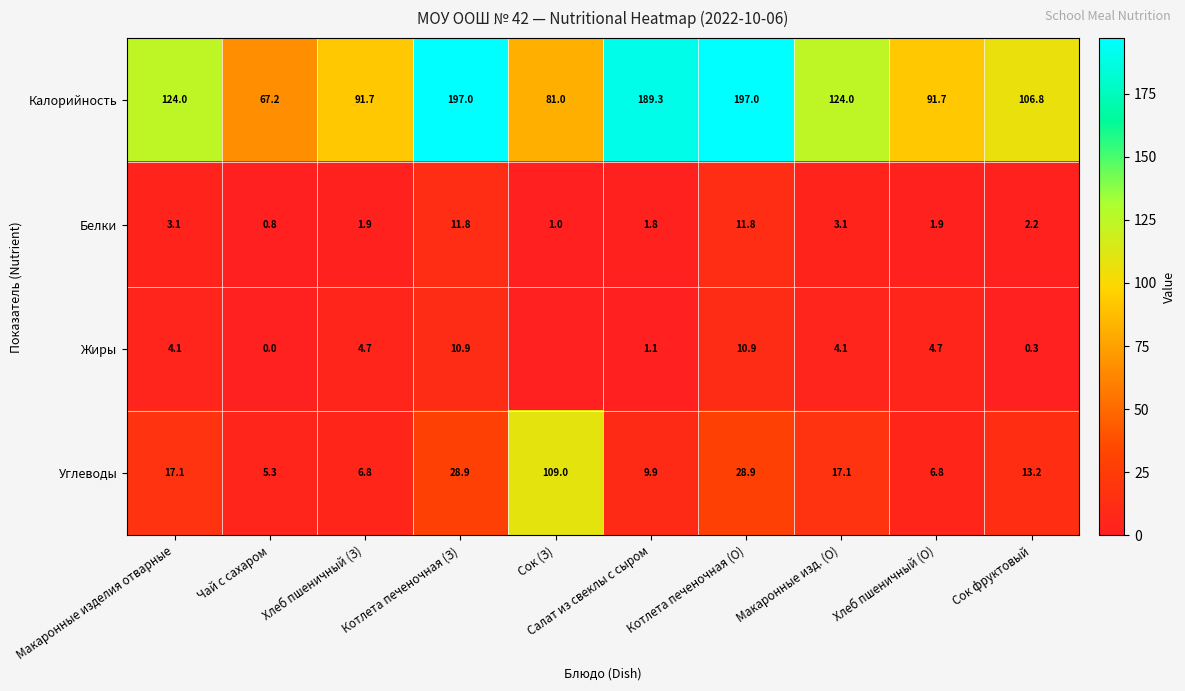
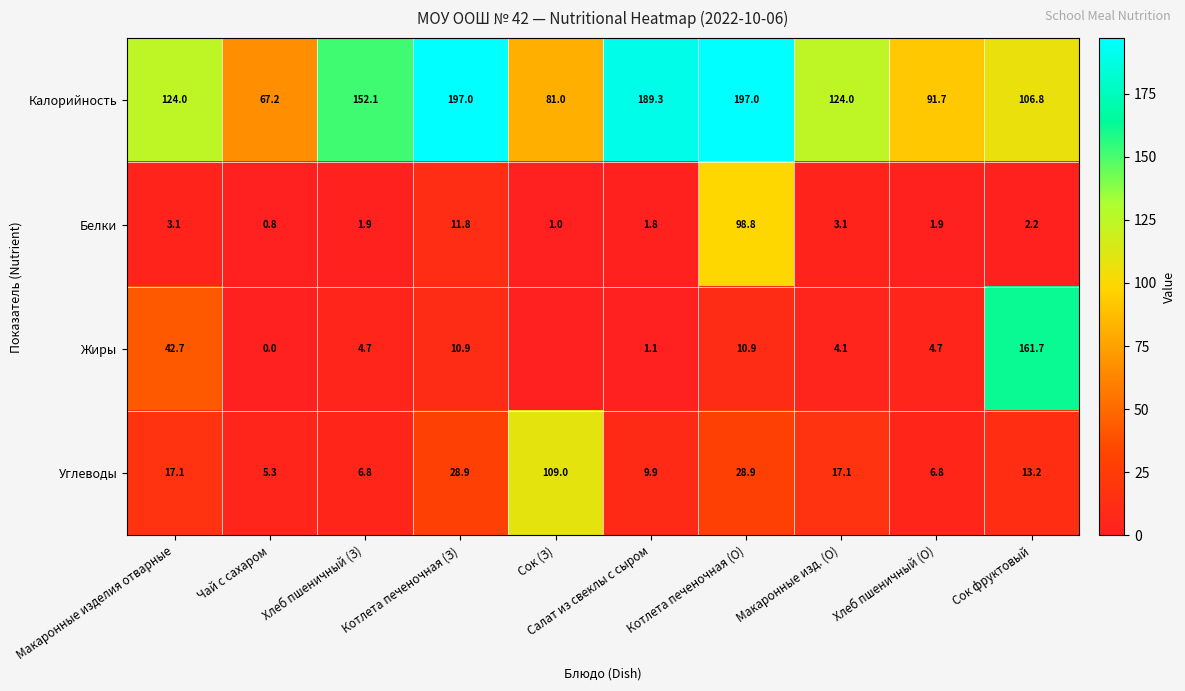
  {
    "Калорийность": {
      "Макаронные изделия отварные": 124.0,
      "Чай с сахаром": 67.2,
-     "Хлеб пшеничный (З)": 91.7,
+     "Хлеб пшеничный (З)": 152.1,
      "Котлета печеночная (З)": 197.0,
      "Сок (З)": 81.0,
      "Салат из свеклы с сыром": 189.3,
      "Котлета печеночная (О)": 197.0,
      "Макаронные изд. (О)": 124.0,
      "Хлеб пшеничный (О)": 91.7,
      "Сок фруктовый": 106.8
    },
    "Белки": {
      "Макаронные изделия отварные": 3.1,
      "Чай с сахаром": 0.8,
      "Хлеб пшеничный (З)": 1.9,
      "Котлета печеночная (З)": 11.8,
      "Сок (З)": 1.0,
      "Салат из свеклы с сыром": 1.8,
-     "Котлета печеночная (О)": 11.8,
+     "Котлета печеночная (О)": 98.8,
      "Макаронные изд. (О)": 3.1,
      "Хлеб пшеничный (О)": 1.9,
      "Сок фруктовый": 2.2
    },
    "Жиры": {
-     "Макаронные изделия отварные": 4.1,
+     "Макаронные изделия отварные": 42.7,
      "Чай с сахаром": 0.0,
      "Хлеб пшеничный (З)": 4.7,
      "Котлета печеночная (З)": 10.9,
      "Салат из свеклы с сыром": 1.1,
      "Котлета печеночная (О)": 10.9,
      "Макаронные изд. (О)": 4.1,
      "Хлеб пшеничный (О)": 4.7,
-     "Сок фруктовый": 0.3
+     "Сок фруктовый": 161.7
    },
    "Углеводы": {
      "Макаронные изделия отварные": 17.1,
      "Чай с сахаром": 5.3,
      "Хлеб пшеничный (З)": 6.8,
      "Котлета печеночная (З)": 28.9,
      "Сок (З)": 109.0,
      "Салат из свеклы с сыром": 9.9,
      "Котлета печеночная (О)": 28.9,
      "Макаронные изд. (О)": 17.1,
      "Хлеб пшеничный (О)": 6.8,
      "Сок фруктовый": 13.2
    }
  }
